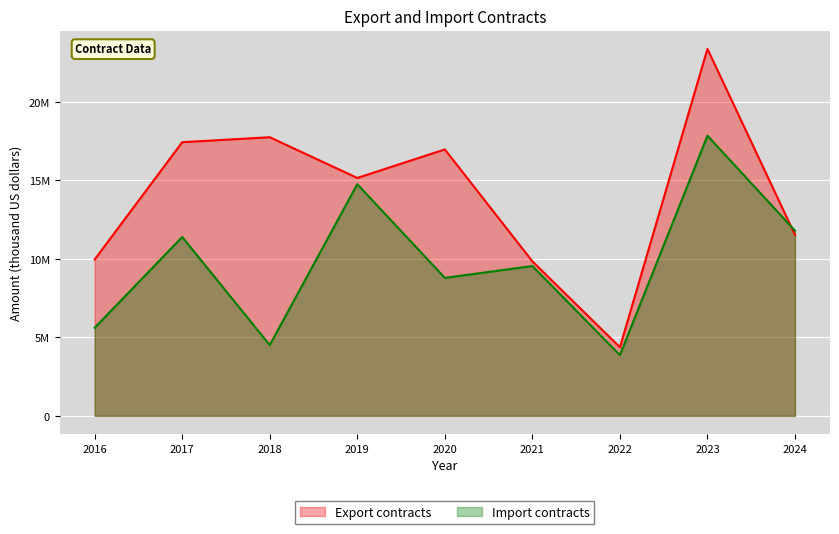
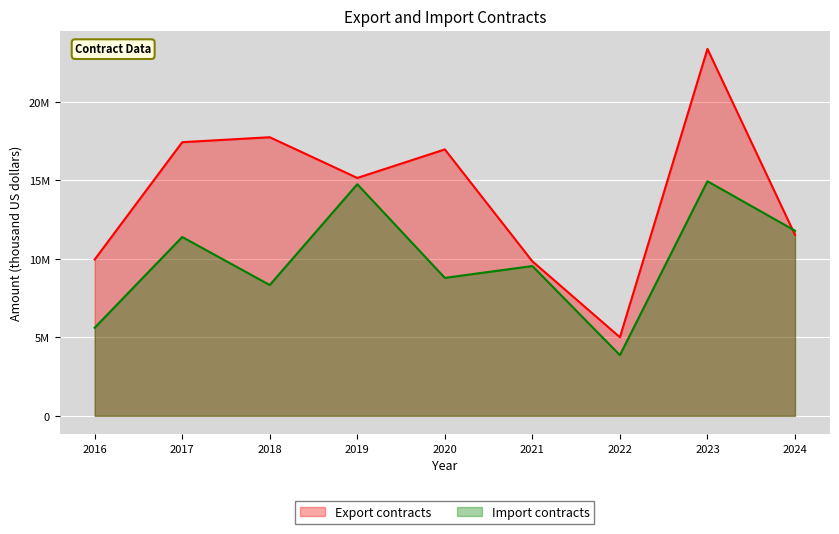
  {
    "Export contracts": {
      "2016": 10000000,
      "2017": 17400000,
      "2018": 17800000,
      "2019": 15200000,
      "2020": 17000000,
      "2021": 9800000,
-     "2022": 4400000,
+     "2022": 5000000,
      "2023": 23400000,
      "2024": 11500000
    },
    "Import contracts": {
      "2016": 5600000,
      "2017": 11400000,
-     "2018": 4500000,
+     "2018": 8300000,
      "2019": 14800000,
      "2020": 8800000,
      "2021": 9500000,
      "2022": 3900000,
-     "2023": 17900000,
+     "2023": 14900000,
      "2024": 11800000
    }
  }
